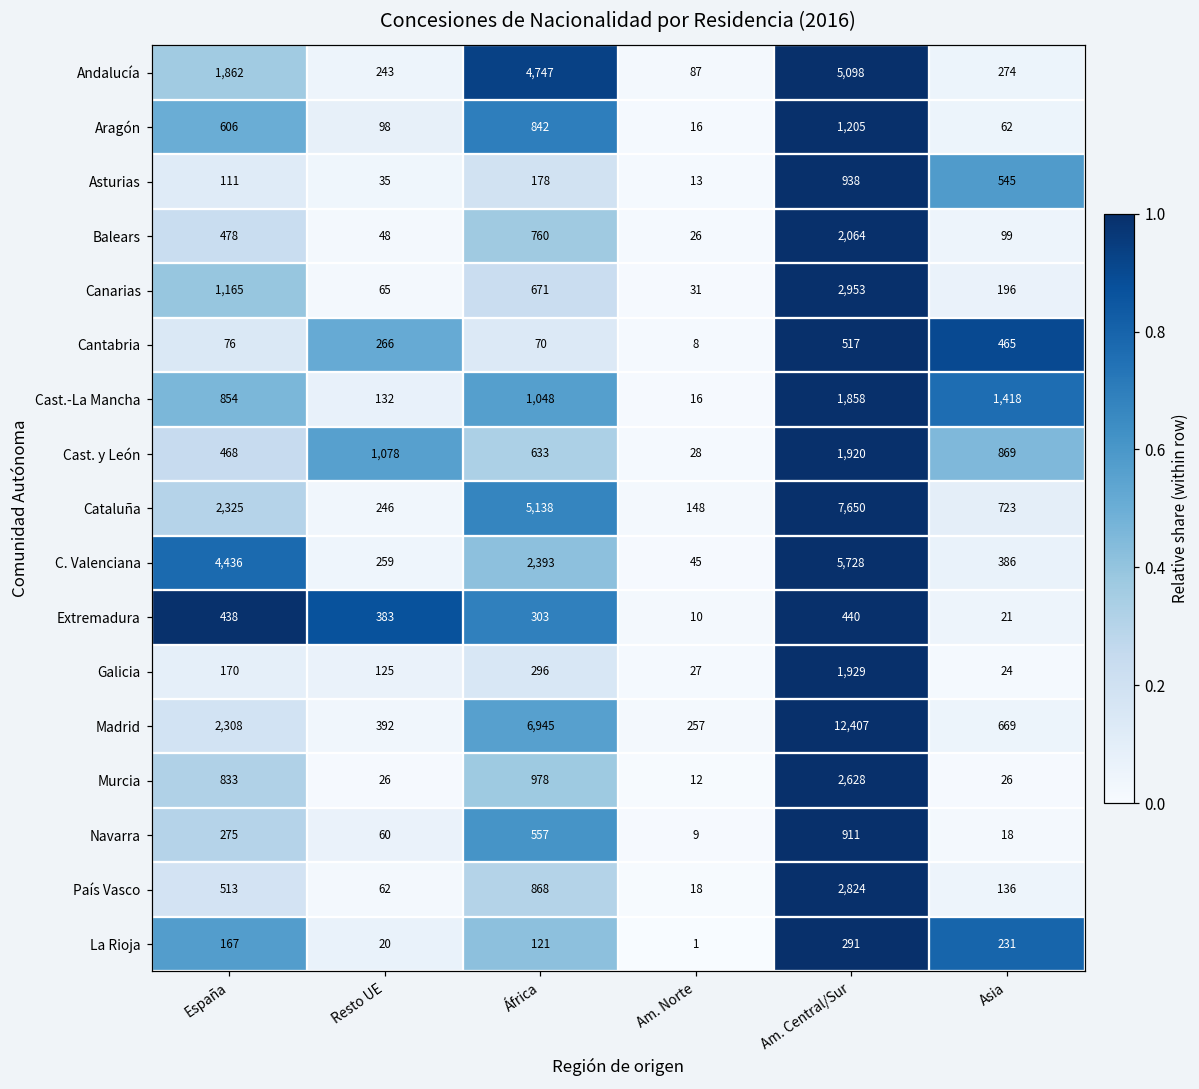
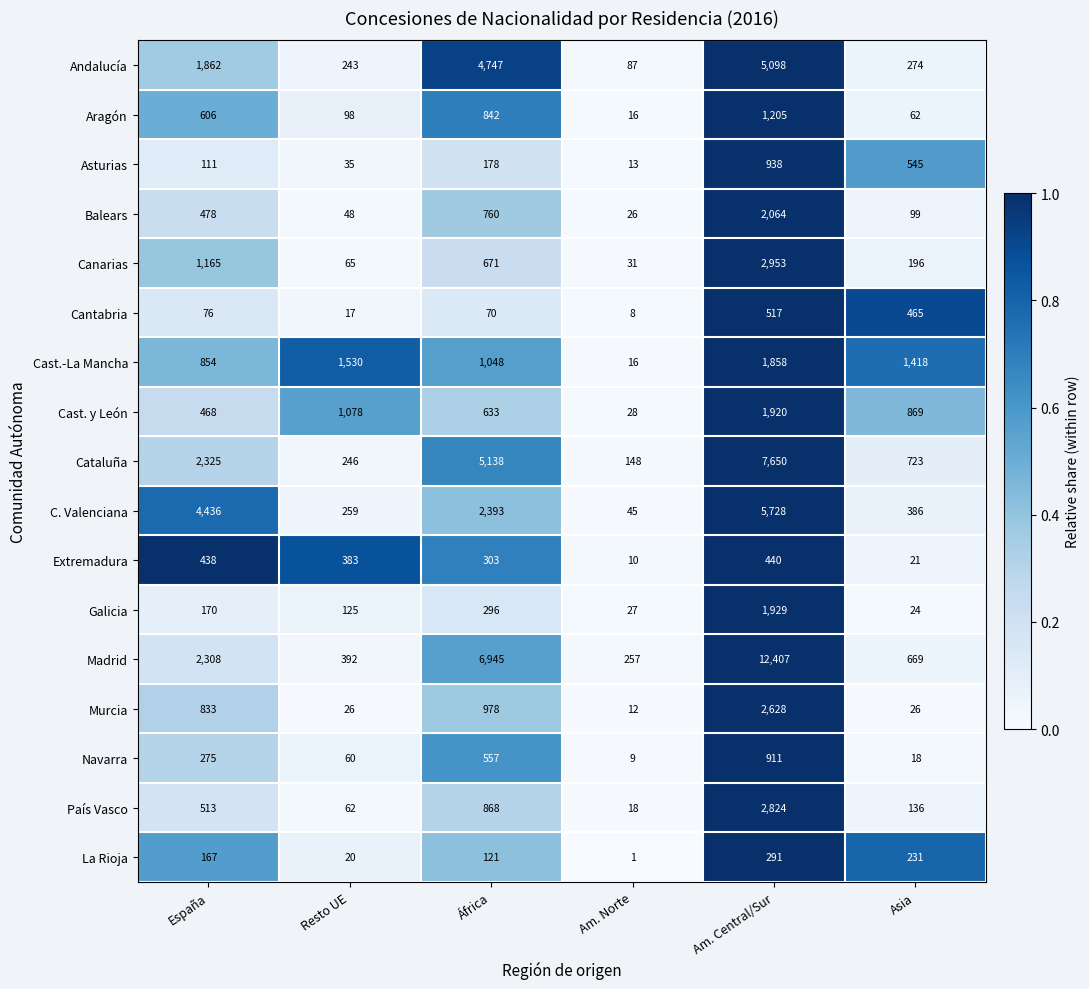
  {
    "Andalucía": {
      "España": "1,862",
      "Resto UE": "243",
      "África": "4,747",
      "Am. Norte": "87",
      "Am. Central/Sur": "5,098",
      "Asia": "274"
    },
    "Aragón": {
      "España": "606",
      "Resto UE": "98",
      "África": "842",
      "Am. Norte": "16",
      "Am. Central/Sur": "1,205",
      "Asia": "62"
    },
    "Asturias": {
      "España": "111",
      "Resto UE": "35",
      "África": "178",
      "Am. Norte": "13",
      "Am. Central/Sur": "938",
      "Asia": "545"
    },
    "Balears": {
      "España": "478",
      "Resto UE": "48",
      "África": "760",
      "Am. Norte": "26",
      "Am. Central/Sur": "2,064",
      "Asia": "99"
    },
    "Canarias": {
      "España": "1,165",
      "Resto UE": "65",
      "África": "671",
      "Am. Norte": "31",
      "Am. Central/Sur": "2,953",
      "Asia": "196"
    },
    "Cantabria": {
      "España": "76",
-     "Resto UE": "266",
+     "Resto UE": "17",
      "África": "70",
      "Am. Norte": "8",
      "Am. Central/Sur": "517",
      "Asia": "465"
    },
    "Cast.-La Mancha": {
      "España": "854",
-     "Resto UE": "132",
+     "Resto UE": "1,530",
      "África": "1,048",
      "Am. Norte": "16",
      "Am. Central/Sur": "1,858",
      "Asia": "1,418"
    },
    "Cast. y León": {
      "España": "468",
      "Resto UE": "1,078",
      "África": "633",
      "Am. Norte": "28",
      "Am. Central/Sur": "1,920",
      "Asia": "869"
    },
    "Cataluña": {
      "España": "2,325",
      "Resto UE": "246",
      "África": "5,138",
      "Am. Norte": "148",
      "Am. Central/Sur": "7,650",
      "Asia": "723"
    },
    "C. Valenciana": {
      "España": "4,436",
      "Resto UE": "259",
      "África": "2,393",
      "Am. Norte": "45",
      "Am. Central/Sur": "5,728",
      "Asia": "386"
    },
    "Extremadura": {
      "España": "438",
      "Resto UE": "383",
      "África": "303",
      "Am. Norte": "10",
      "Am. Central/Sur": "440",
      "Asia": "21"
    },
    "Galicia": {
      "España": "170",
      "Resto UE": "125",
      "África": "296",
      "Am. Norte": "27",
      "Am. Central/Sur": "1,929",
      "Asia": "24"
    },
    "Madrid": {
      "España": "2,308",
      "Resto UE": "392",
      "África": "6,945",
      "Am. Norte": "257",
      "Am. Central/Sur": "12,407",
      "Asia": "669"
    },
    "Murcia": {
      "España": "833",
      "Resto UE": "26",
      "África": "978",
      "Am. Norte": "12",
      "Am. Central/Sur": "2,628",
      "Asia": "26"
    },
    "Navarra": {
      "España": "275",
      "Resto UE": "60",
      "África": "557",
      "Am. Norte": "9",
      "Am. Central/Sur": "911",
      "Asia": "18"
    },
    "País Vasco": {
      "España": "513",
      "Resto UE": "62",
      "África": "868",
      "Am. Norte": "18",
      "Am. Central/Sur": "2,824",
      "Asia": "136"
    },
    "La Rioja": {
      "España": "167",
      "Resto UE": "20",
      "África": "121",
      "Am. Norte": "1",
      "Am. Central/Sur": "291",
      "Asia": "231"
    }
  }
